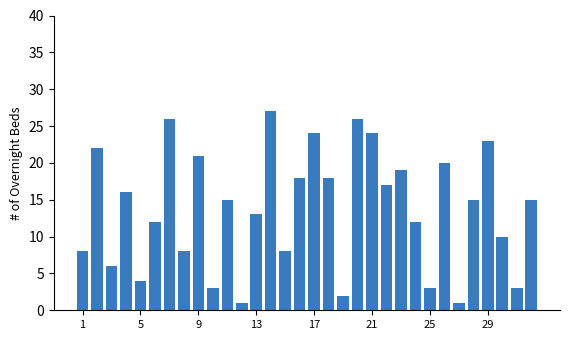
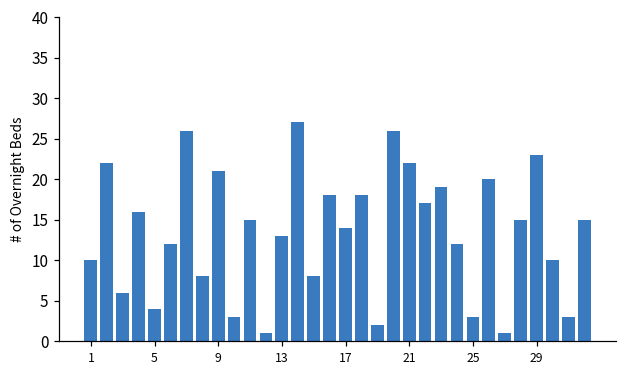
  {
-   "1": 8,
+   "1": 10,
    "5": 4,
    "9": 21,
    "13": 13,
-   "17": 24,
-   "21": 24,
+   "17": 14,
+   "21": 22,
    "25": 3,
    "29": 23
  }
